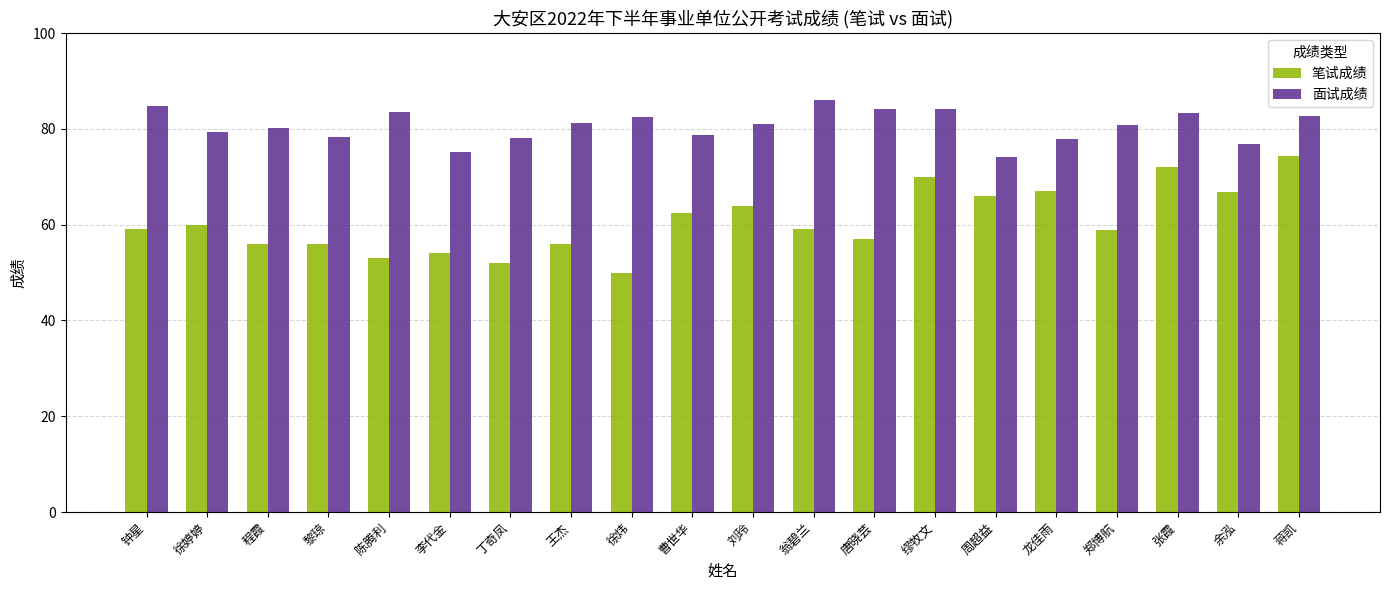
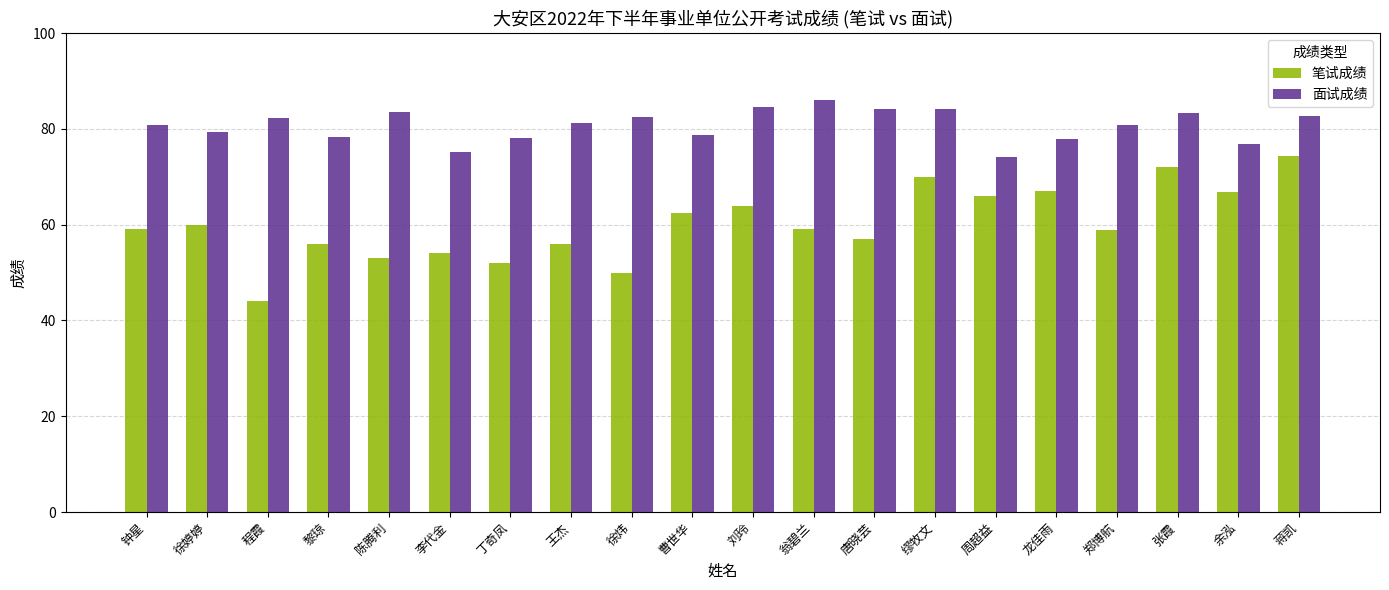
  {
    "笔试成绩": {
      "钟星": 59,
      "徐婷婷": 60,
-     "程霞": 56,
+     "程霞": 44,
      "黎琼": 56,
      "陈腾利": 53,
      "李代金": 54,
      "丁奇凤": 52,
      "王杰": 56,
      "徐炜": 50,
      "曹世华": 62,
      "刘玲": 64,
      "翁碧兰": 59,
      "唐晓芸": 57,
      "缪牧文": 70,
      "周超益": 66,
      "龙佳雨": 67,
      "郑博航": 59,
      "张霞": 72,
      "余泓": 67,
      "蒋凯": 74
    },
    "面试成绩": {
-     "钟星": 85,
+     "钟星": 81,
      "徐婷婷": 79,
-     "程霞": 80,
+     "程霞": 82,
      "黎琼": 78,
      "陈腾利": 84,
      "李代金": 75,
      "丁奇凤": 78,
      "王杰": 81,
      "徐炜": 82,
      "曹世华": 79,
-     "刘玲": 81,
+     "刘玲": 84,
      "翁碧兰": 86,
      "唐晓芸": 84,
      "缪牧文": 84,
      "周超益": 74,
      "龙佳雨": 78,
      "郑博航": 81,
      "张霞": 83,
      "余泓": 77,
      "蒋凯": 83
    }
  }
